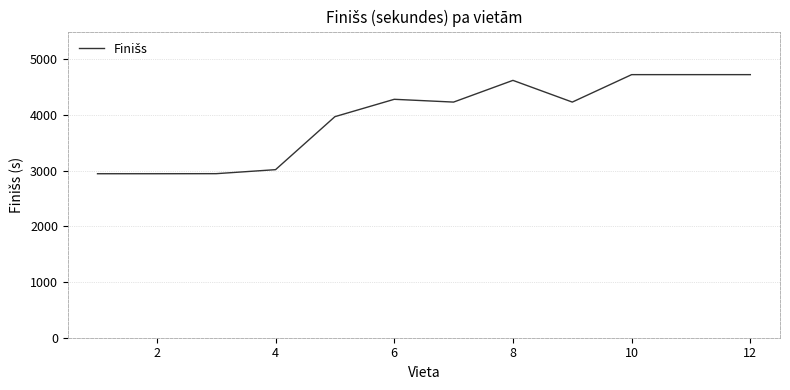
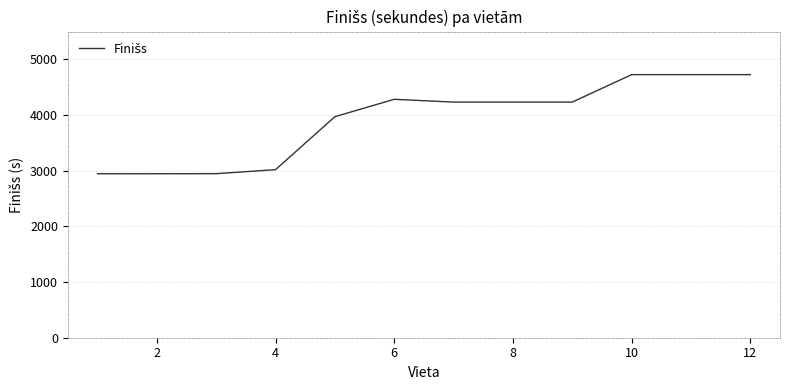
  {
    "2": 2900,
    "4": 3000,
    "6": 4300,
-   "8": 4600,
+   "8": 4200,
    "10": 4700,
    "12": 4700
  }
